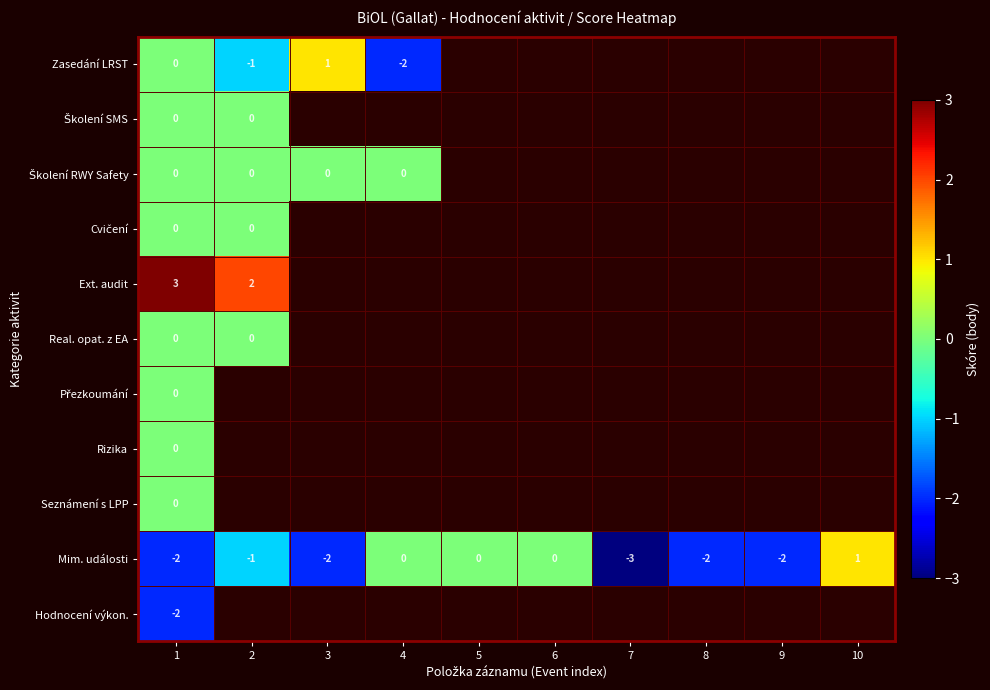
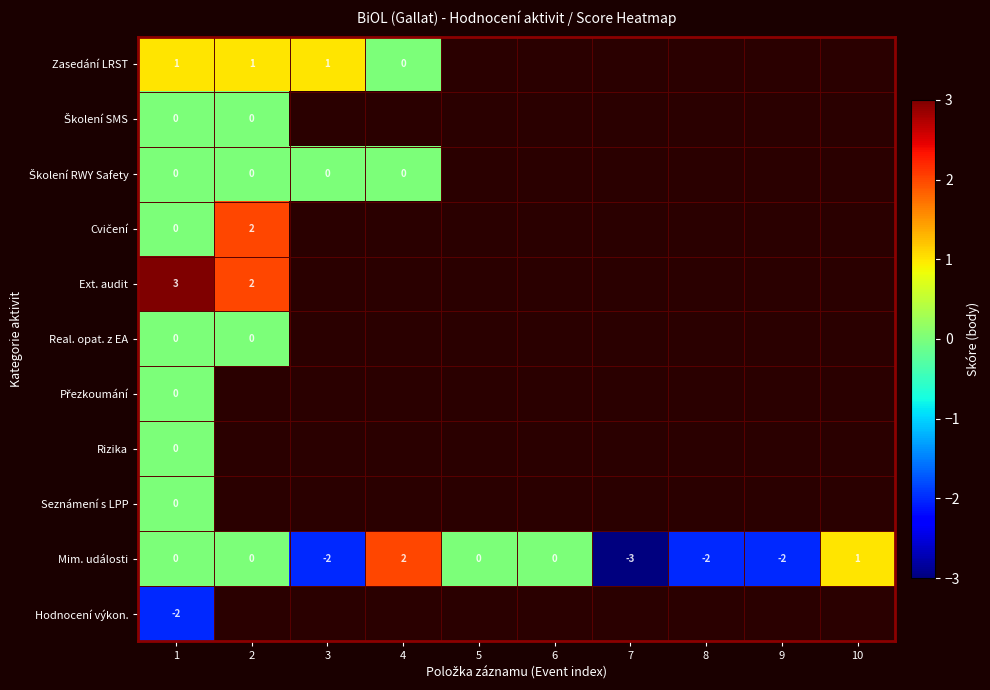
  {
    "Zasedání LRST": {
-     "1": 0,
-     "2": -1,
+     "1": 1,
+     "2": 1,
      "3": 1,
-     "4": -2
+     "4": 0
    },
    "Školení SMS": {
      "1": 0,
      "2": 0
    },
    "Školení RWY Safety": {
      "1": 0,
      "2": 0,
      "3": 0,
      "4": 0
    },
    "Cvičení": {
      "1": 0,
-     "2": 0
+     "2": 2
    },
    "Ext. audit": {
      "1": 3,
      "2": 2
    },
    "Real. opat. z EA": {
      "1": 0,
      "2": 0
    },
    "Přezkoumání": {
      "1": 0
    },
    "Rizika": {
      "1": 0
    },
    "Seznámení s LPP": {
      "1": 0
    },
    "Mim. události": {
-     "1": -2,
-     "2": -1,
+     "1": 0,
+     "2": 0,
      "3": -2,
-     "4": 0,
+     "4": 2,
      "5": 0,
      "6": 0,
      "7": -3,
      "8": -2,
      "9": -2,
      "10": 1
    },
    "Hodnocení výkon.": {
      "1": -2
    }
  }
